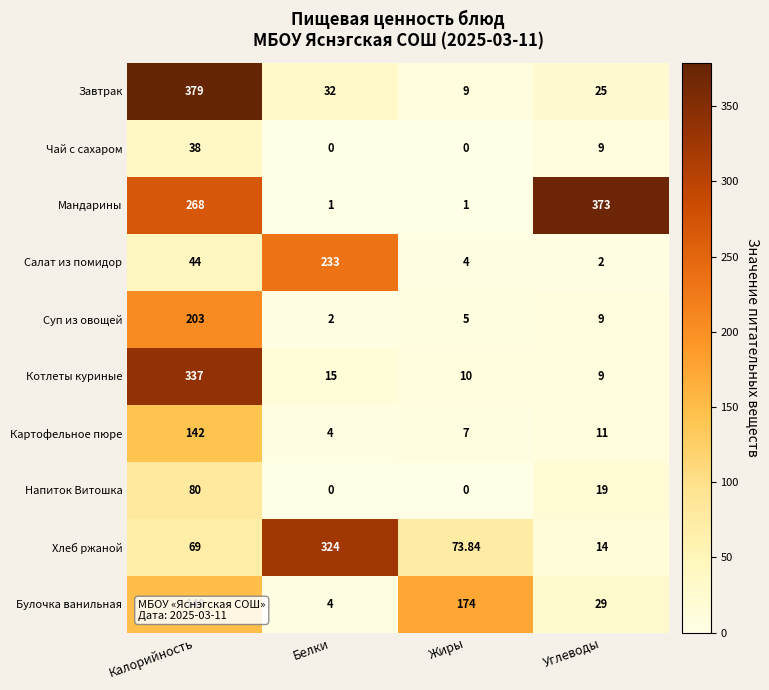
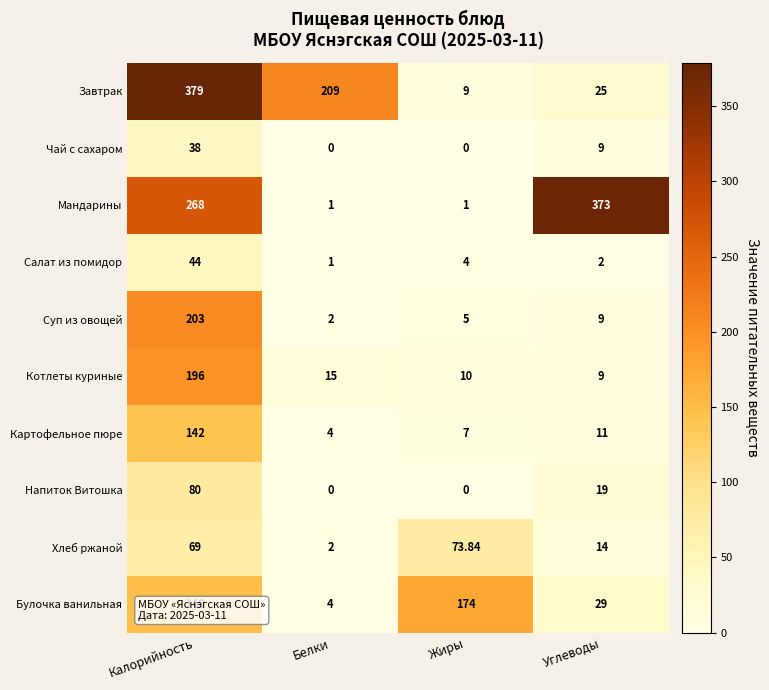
  {
    "Завтрак": {
      "Калорийность": 379,
-     "Белки": 32,
+     "Белки": 209,
      "Жиры": 9,
      "Углеводы": 25
    },
    "Чай с сахаром": {
      "Калорийность": 38,
      "Белки": 0,
      "Жиры": 0,
      "Углеводы": 9
    },
    "Мандарины": {
      "Калорийность": 268,
      "Белки": 1,
      "Жиры": 1,
      "Углеводы": 373
    },
    "Салат из помидор": {
      "Калорийность": 44,
-     "Белки": 233,
+     "Белки": 1,
      "Жиры": 4,
      "Углеводы": 2
    },
    "Суп из овощей": {
      "Калорийность": 203,
      "Белки": 2,
      "Жиры": 5,
      "Углеводы": 9
    },
    "Котлеты куриные": {
-     "Калорийность": 337,
+     "Калорийность": 196,
      "Белки": 15,
      "Жиры": 10,
      "Углеводы": 9
    },
    "Картофельное пюре": {
      "Калорийность": 142,
      "Белки": 4,
      "Жиры": 7,
      "Углеводы": 11
    },
    "Напиток Витошка": {
      "Калорийность": 80,
      "Белки": 0,
      "Жиры": 0,
      "Углеводы": 19
    },
    "Хлеб ржаной": {
      "Калорийность": 69,
-     "Белки": 324,
+     "Белки": 2,
      "Жиры": 73.84,
      "Углеводы": 14
    },
    "Булочка ванильная": {
      "Белки": 4,
      "Жиры": 174,
      "Углеводы": 29
    }
  }
